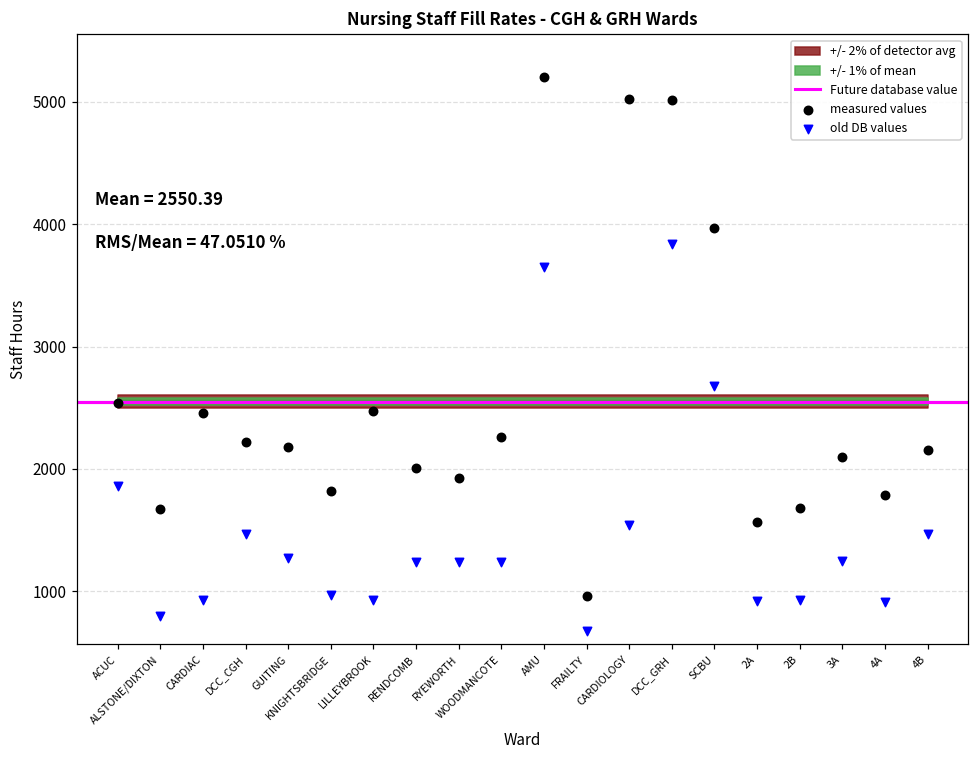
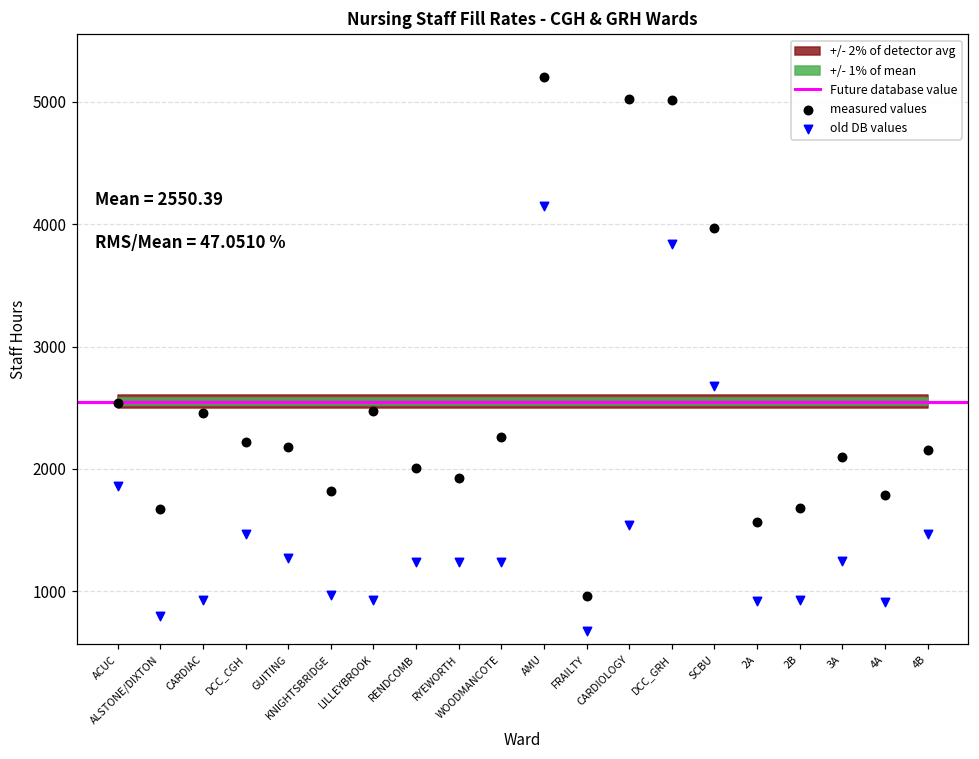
  {
    "+/- 2% of detector avg": {
      "ACUC": 2600,
      "ALSTONE/DIXTON": 2600,
      "CARDIAC": 2600,
      "DCC_CGH": 2600,
      "GUITING": 2600,
      "KNIGHTSBRIDGE": 2600,
      "LILLEYBROOK": 2600,
      "RENDCOMB": 2600,
      "RYEWORTH": 2600,
      "WOODMANCOTE": 2600,
      "AMU": 2600,
      "FRAILTY": 2600,
      "CARDIOLOGY": 2600,
      "DCC_GRH": 2600,
      "SCBU": 2600,
      "2A": 2600,
      "2B": 2600,
      "3A": 2600,
      "4A": 2600,
      "4B": 2600
    },
    "+/- 1% of mean": {
      "ACUC": 2580,
      "ALSTONE/DIXTON": 2580,
      "CARDIAC": 2580,
      "DCC_CGH": 2580,
      "GUITING": 2580,
      "KNIGHTSBRIDGE": 2580,
      "LILLEYBROOK": 2580,
      "RENDCOMB": 2580,
      "RYEWORTH": 2580,
      "WOODMANCOTE": 2580,
      "AMU": 2580,
      "FRAILTY": 2580,
      "CARDIOLOGY": 2580,
      "DCC_GRH": 2580,
      "SCBU": 2580,
      "2A": 2580,
      "2B": 2580,
      "3A": 2580,
      "4A": 2580,
      "4B": 2580
    },
    "old DB values": {
-     "AMU": 3650
+     "AMU": 4150
    }
  }
